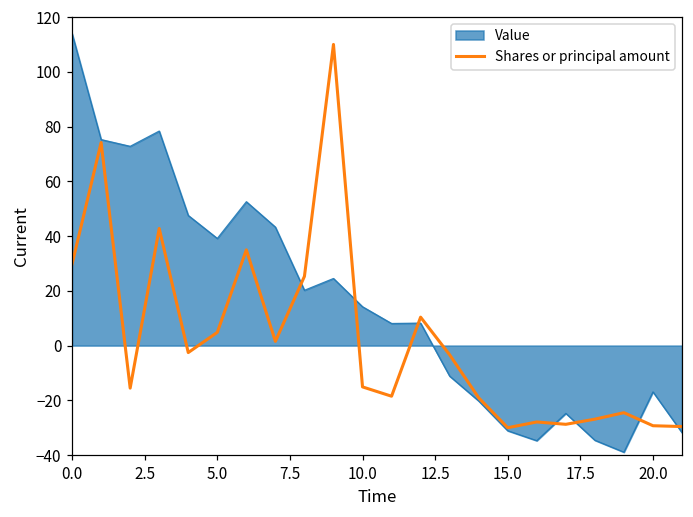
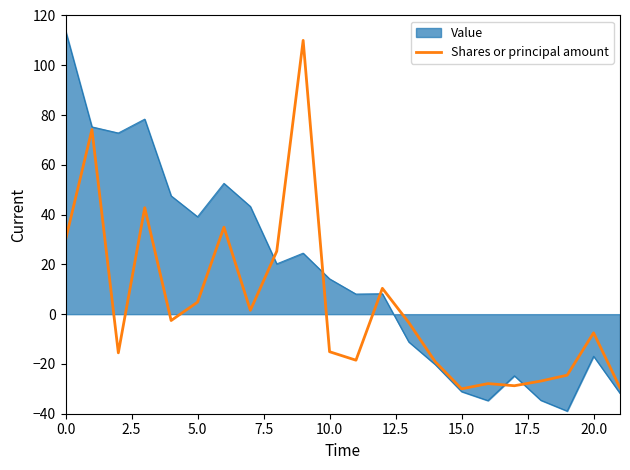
  {
    "Shares or principal amount": {
      "0.0": 30,
      "5.0": 5,
      "10.0": -15,
      "15.0": -30,
-     "20.0": -29
+     "20.0": -7
    }
  }
